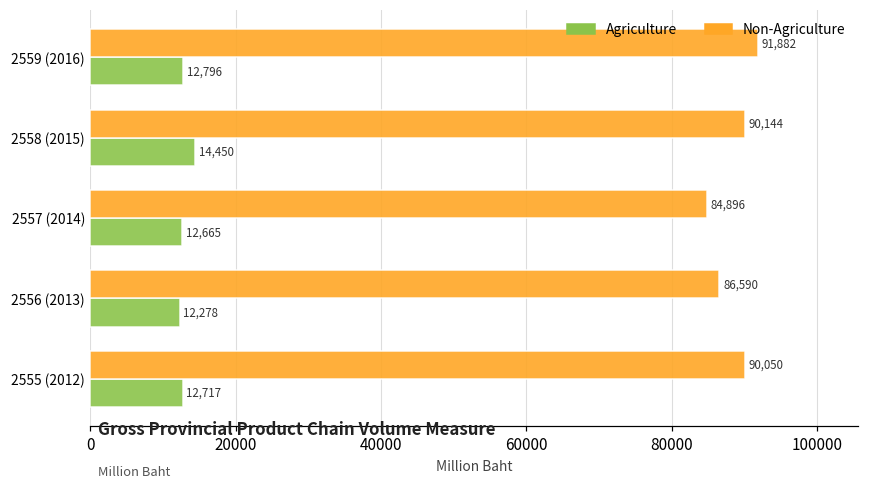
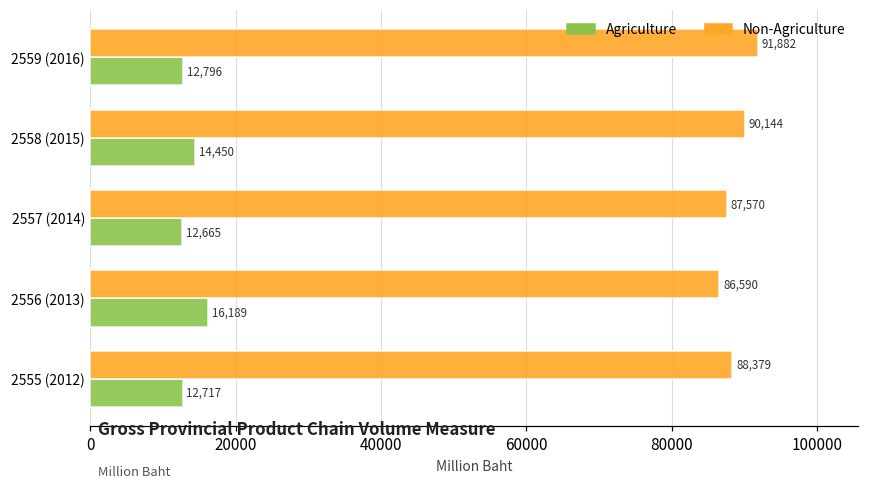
  {
    "Agriculture": {
      "2559 (2016)": "12,796",
      "2558 (2015)": "14,450",
      "2557 (2014)": "12,665",
-     "2556 (2013)": "12,278",
+     "2556 (2013)": "16,189",
      "2555 (2012)": "12,717"
    },
    "Non-Agriculture": {
      "2559 (2016)": "91,882",
      "2558 (2015)": "90,144",
-     "2557 (2014)": "84,896",
+     "2557 (2014)": "87,570",
      "2556 (2013)": "86,590",
-     "2555 (2012)": "90,050"
+     "2555 (2012)": "88,379"
    }
  }
